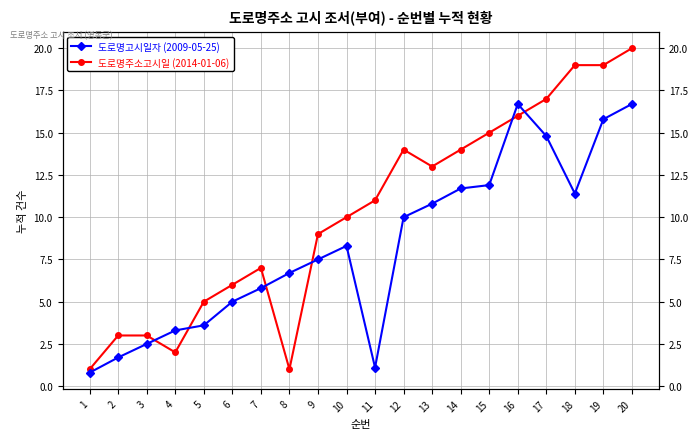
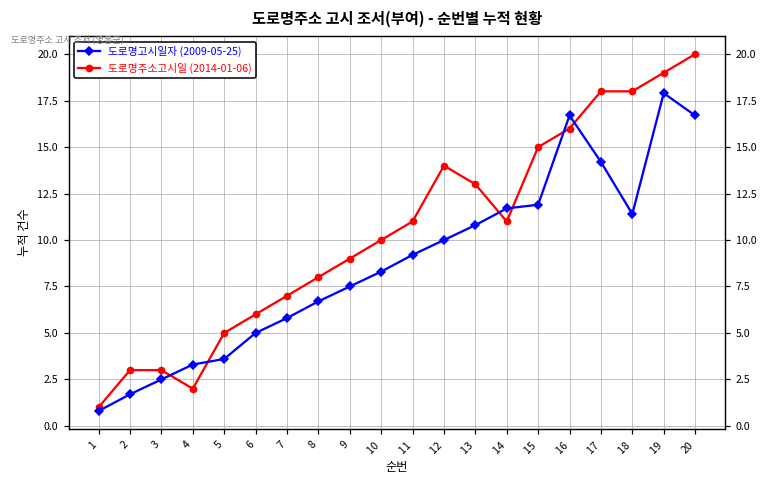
  {
    "도로명주소고시일 (2014-01-06)": {
      "1": 1,
      "2": 3,
      "3": 3,
      "4": 2,
      "5": 5,
      "6": 6,
      "7": 7,
-     "8": 1,
+     "8": 8,
      "9": 9,
      "10": 10,
      "11": 11,
      "12": 14,
      "13": 13,
-     "14": 14,
+     "14": 11,
      "15": 15,
      "16": 16,
-     "17": 17,
-     "18": 19,
+     "17": 18,
+     "18": 18,
      "19": 19,
      "20": 20
    },
    "도로명고시일자 (2009-05-25)": {
      "1": 0.8,
      "2": 1.7,
      "3": 2.5,
      "4": 3.3,
      "5": 3.6,
      "6": 5.0,
      "7": 5.8,
      "8": 6.7,
      "9": 7.5,
      "10": 8.3,
-     "11": 1.1,
+     "11": 9.2,
      "12": 10.0,
      "13": 10.8,
      "14": 11.7,
      "15": 11.9,
      "16": 16.7,
-     "17": 14.8,
+     "17": 14.2,
      "18": 11.4,
-     "19": 15.8,
+     "19": 17.9,
      "20": 16.7
    }
  }
